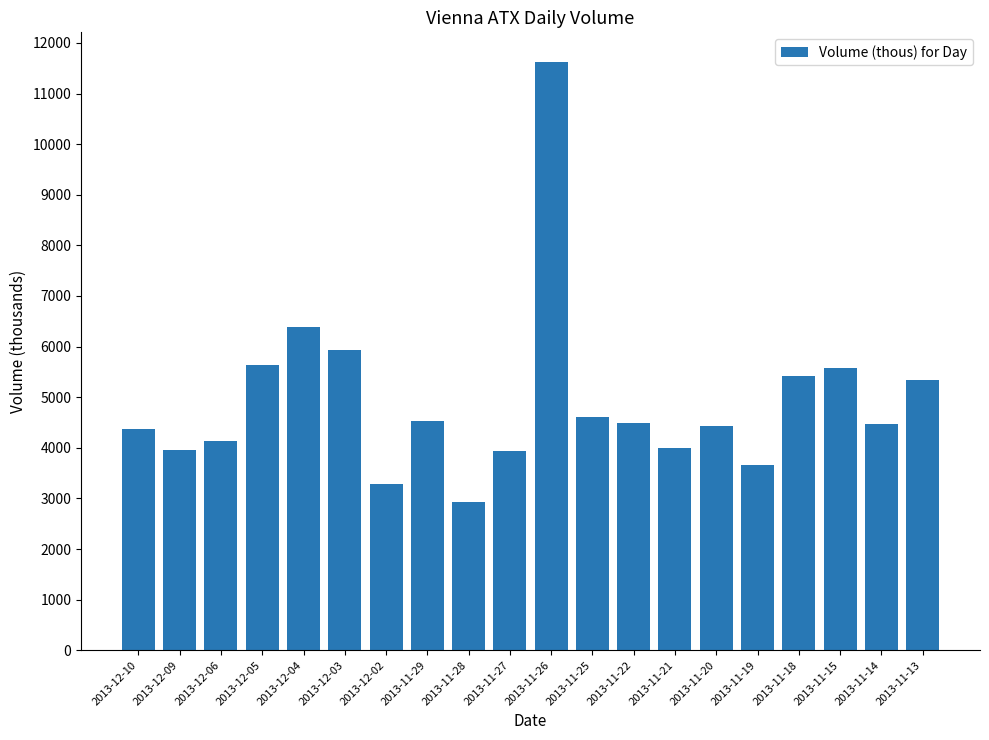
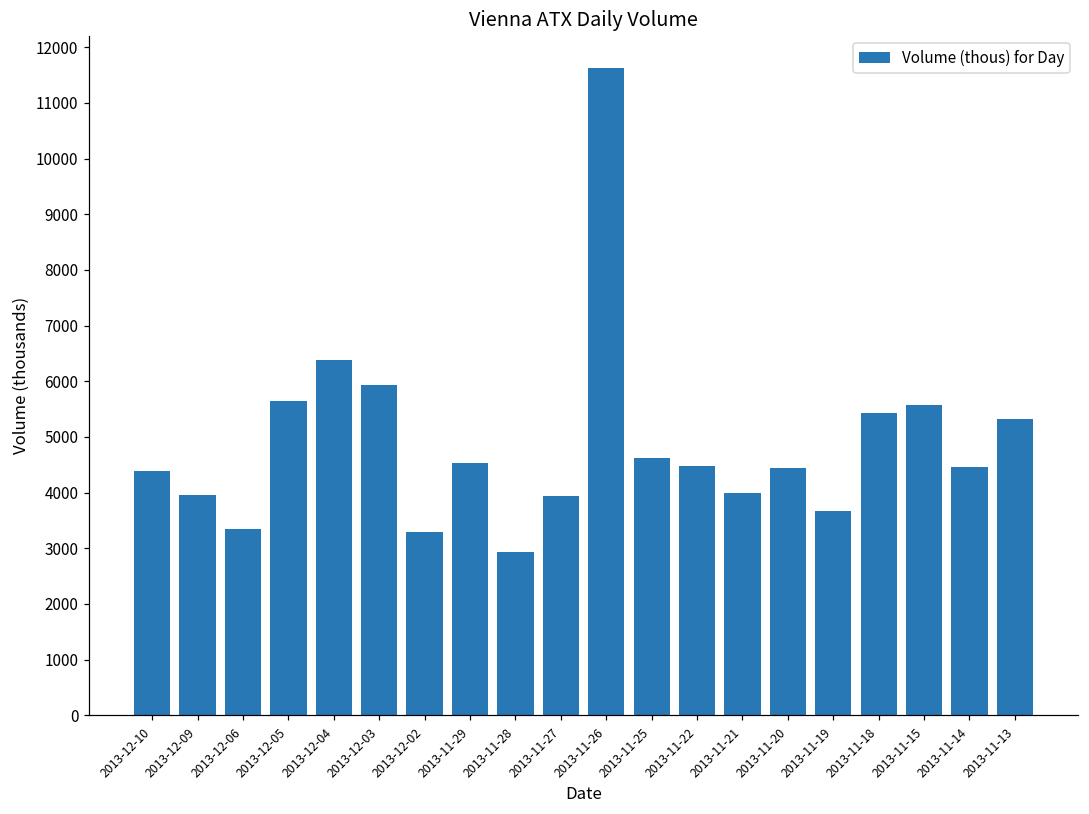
  {
    "2013-12-10": 4400,
    "2013-12-09": 4000,
-   "2013-12-06": 4100,
+   "2013-12-06": 3300,
    "2013-12-05": 5600,
    "2013-12-04": 6400,
    "2013-12-03": 5900,
    "2013-12-02": 3300,
    "2013-11-29": 4500,
    "2013-11-28": 2900,
    "2013-11-27": 3900,
    "2013-11-26": 11600,
    "2013-11-25": 4600,
    "2013-11-22": 4500,
    "2013-11-21": 4000,
    "2013-11-20": 4400,
    "2013-11-19": 3700,
    "2013-11-18": 5400,
    "2013-11-15": 5600,
    "2013-11-14": 4500,
    "2013-11-13": 5300
  }
